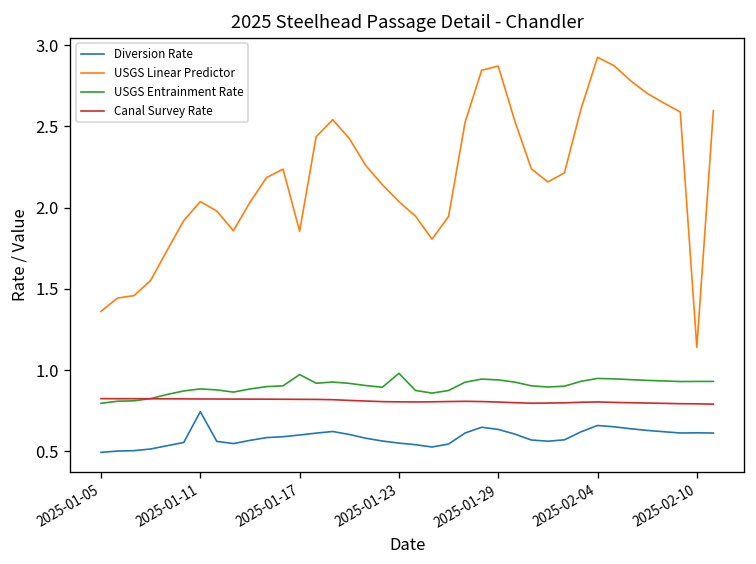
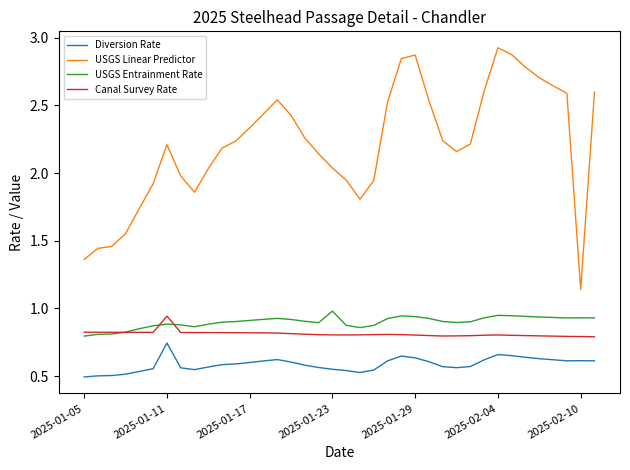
  {
    "Diversion Rate": {
      "2025-01-05": 0.49,
      "2025-01-11": 0.74,
      "2025-01-17": 0.60,
      "2025-01-23": 0.55,
      "2025-01-29": 0.64,
      "2025-02-04": 0.66,
      "2025-02-10": 0.61
    },
    "USGS Linear Predictor": {
      "2025-01-05": 1.36,
-     "2025-01-11": 2.04,
-     "2025-01-17": 1.85,
+     "2025-01-11": 2.21,
+     "2025-01-17": 2.33,
      "2025-01-23": 2.04,
      "2025-01-29": 2.87,
      "2025-02-04": 2.92,
      "2025-02-10": 1.14
    },
    "USGS Entrainment Rate": {
      "2025-01-05": 0.80,
      "2025-01-11": 0.88,
-     "2025-01-17": 0.97,
+     "2025-01-17": 0.91,
      "2025-01-23": 0.98,
      "2025-01-29": 0.94,
      "2025-02-04": 0.95,
      "2025-02-10": 0.93
    },
    "Canal Survey Rate": {
      "2025-01-05": 0.82,
-     "2025-01-11": 0.82,
+     "2025-01-11": 0.94,
      "2025-01-17": 0.82,
      "2025-01-23": 0.81,
      "2025-01-29": 0.80,
      "2025-02-04": 0.80,
      "2025-02-10": 0.79
    }
  }
